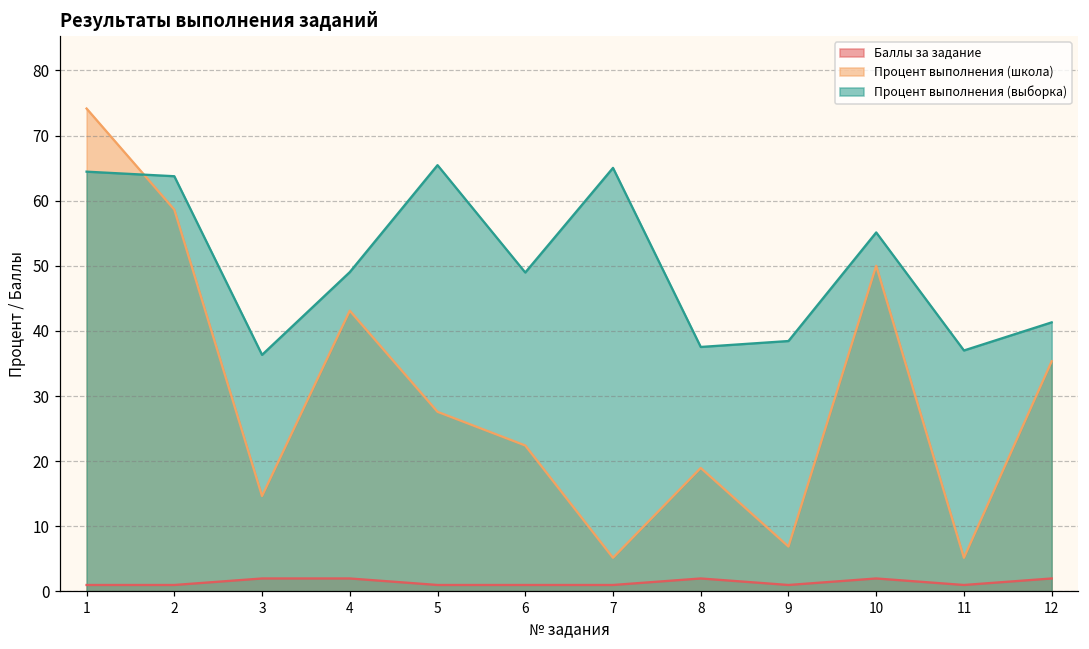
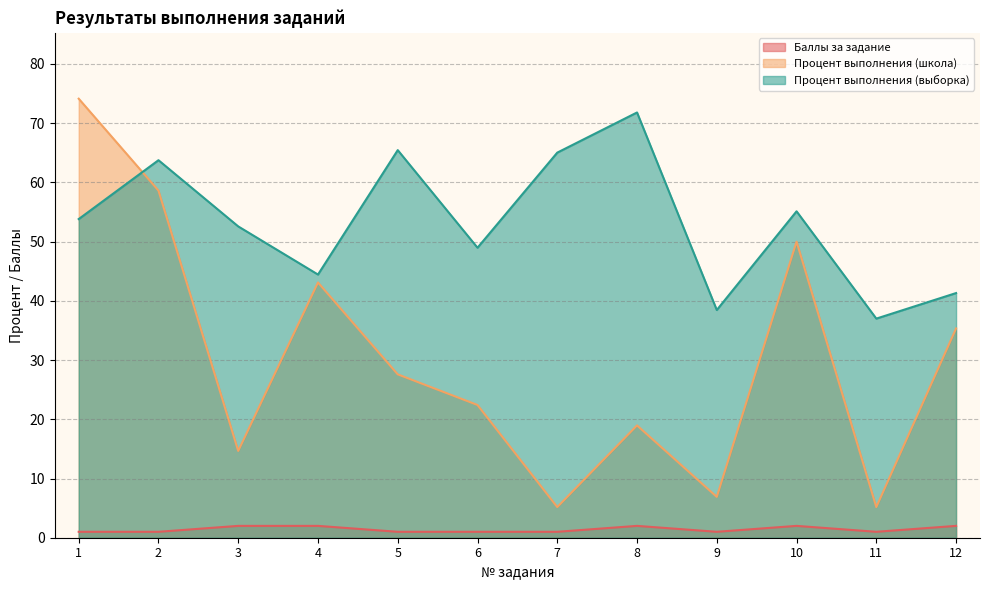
  {
    "Процент выполнения (выборка)": {
-     "1": 64,
+     "1": 54,
      "2": 64,
-     "3": 36,
-     "4": 49,
+     "3": 53,
+     "4": 44,
      "5": 65,
      "6": 49,
      "7": 65,
-     "8": 38,
+     "8": 72,
      "9": 38,
      "10": 55,
      "11": 37,
      "12": 41
    }
  }
